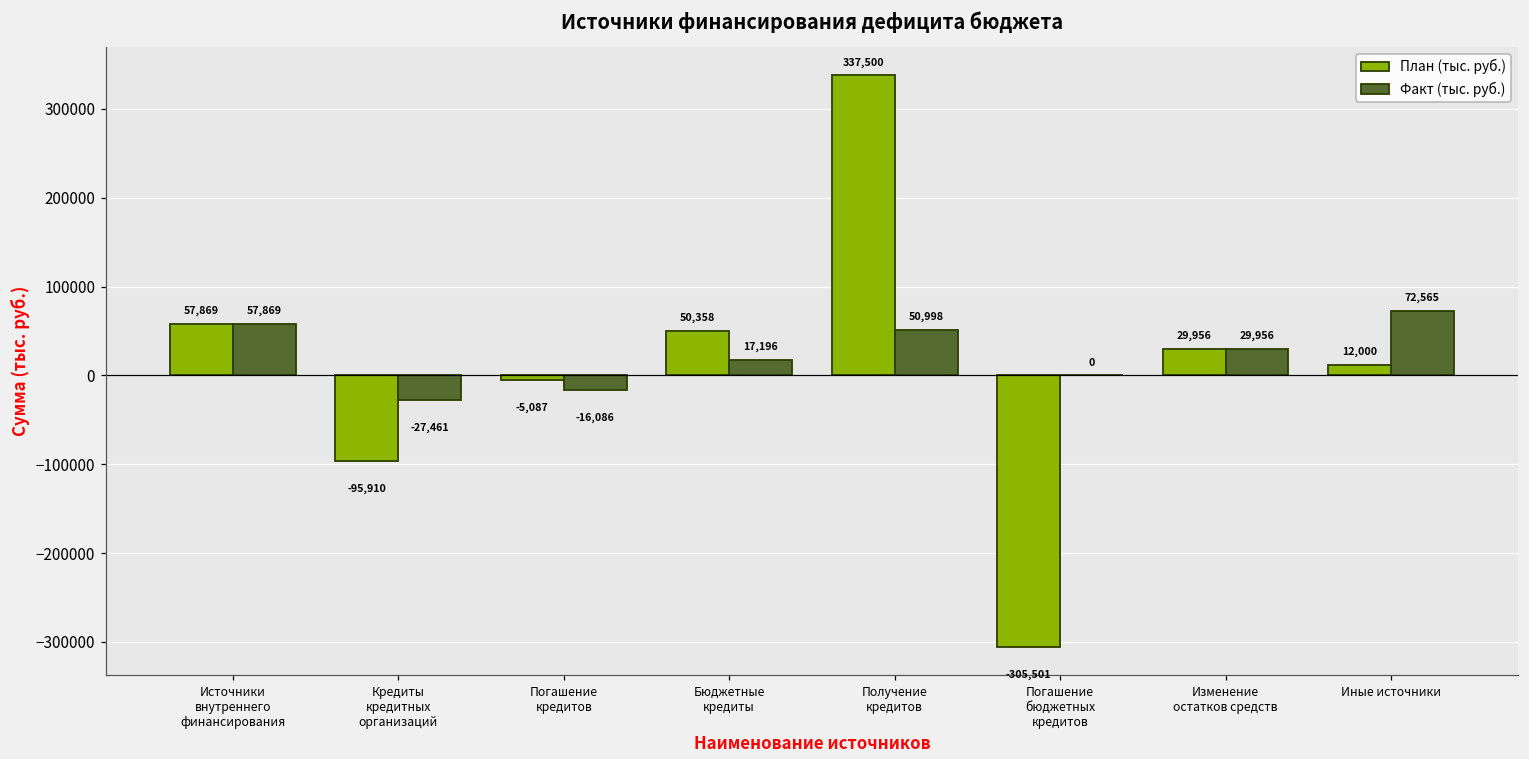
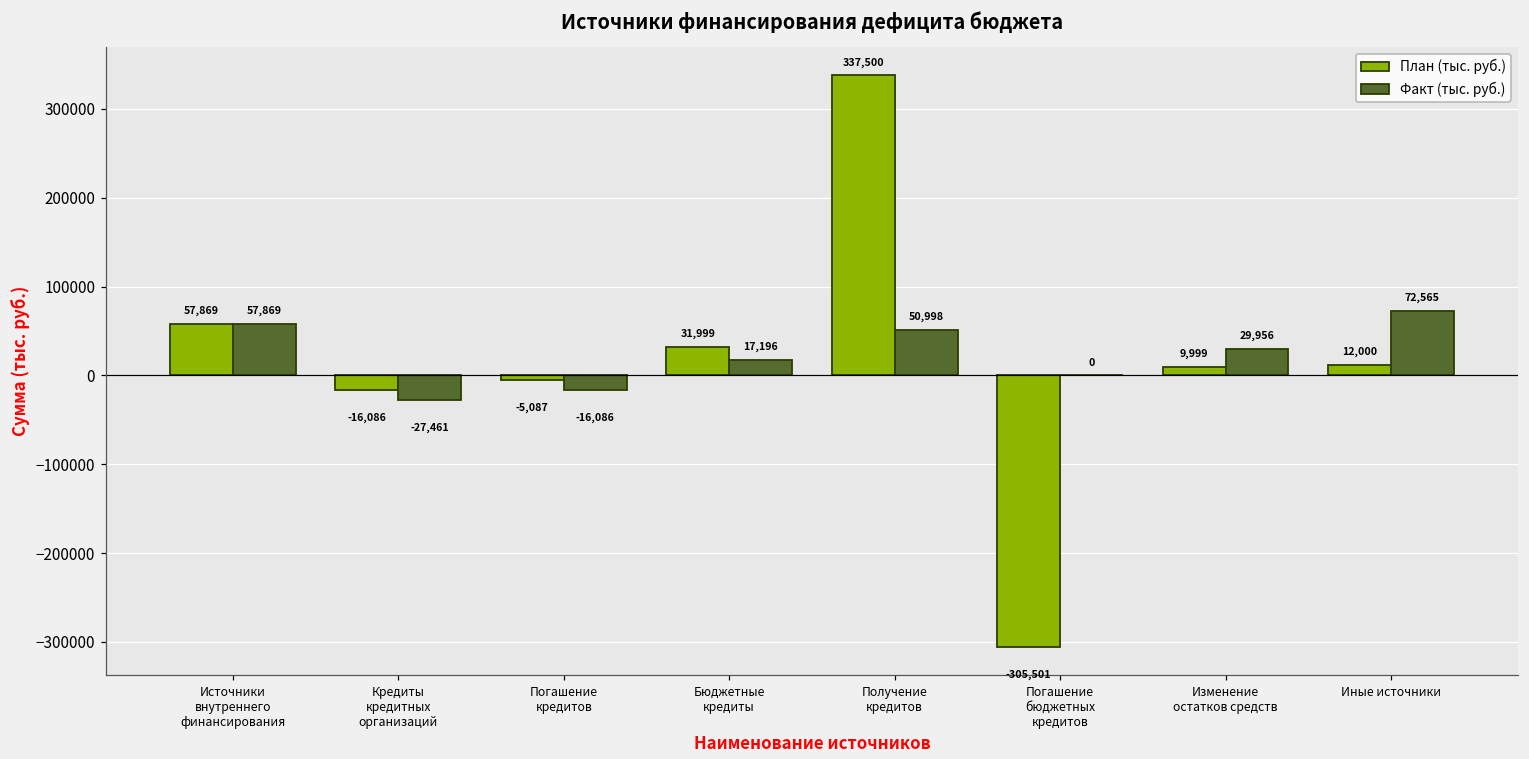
  {
    "План (тыс. руб.)": {
      "Источники внутреннего финансирования": "57,869",
-     "Кредиты кредитных организаций": "-95,910",
+     "Кредиты кредитных организаций": "-16,086",
      "Погашение кредитов": "-5,087",
-     "Бюджетные кредиты": "50,358",
+     "Бюджетные кредиты": "31,999",
      "Получение кредитов": "337,500",
      "Погашение бюджетных кредитов": "-305,501",
-     "Изменение остатков средств": "29,956",
+     "Изменение остатков средств": "9,999",
      "Иные источники": "12,000"
    },
    "Факт (тыс. руб.)": {
      "Источники внутреннего финансирования": "57,869",
      "Кредиты кредитных организаций": "-27,461",
      "Погашение кредитов": "-16,086",
      "Бюджетные кредиты": "17,196",
      "Получение кредитов": "50,998",
      "Погашение бюджетных кредитов": "0",
      "Изменение остатков средств": "29,956",
      "Иные источники": "72,565"
    }
  }
